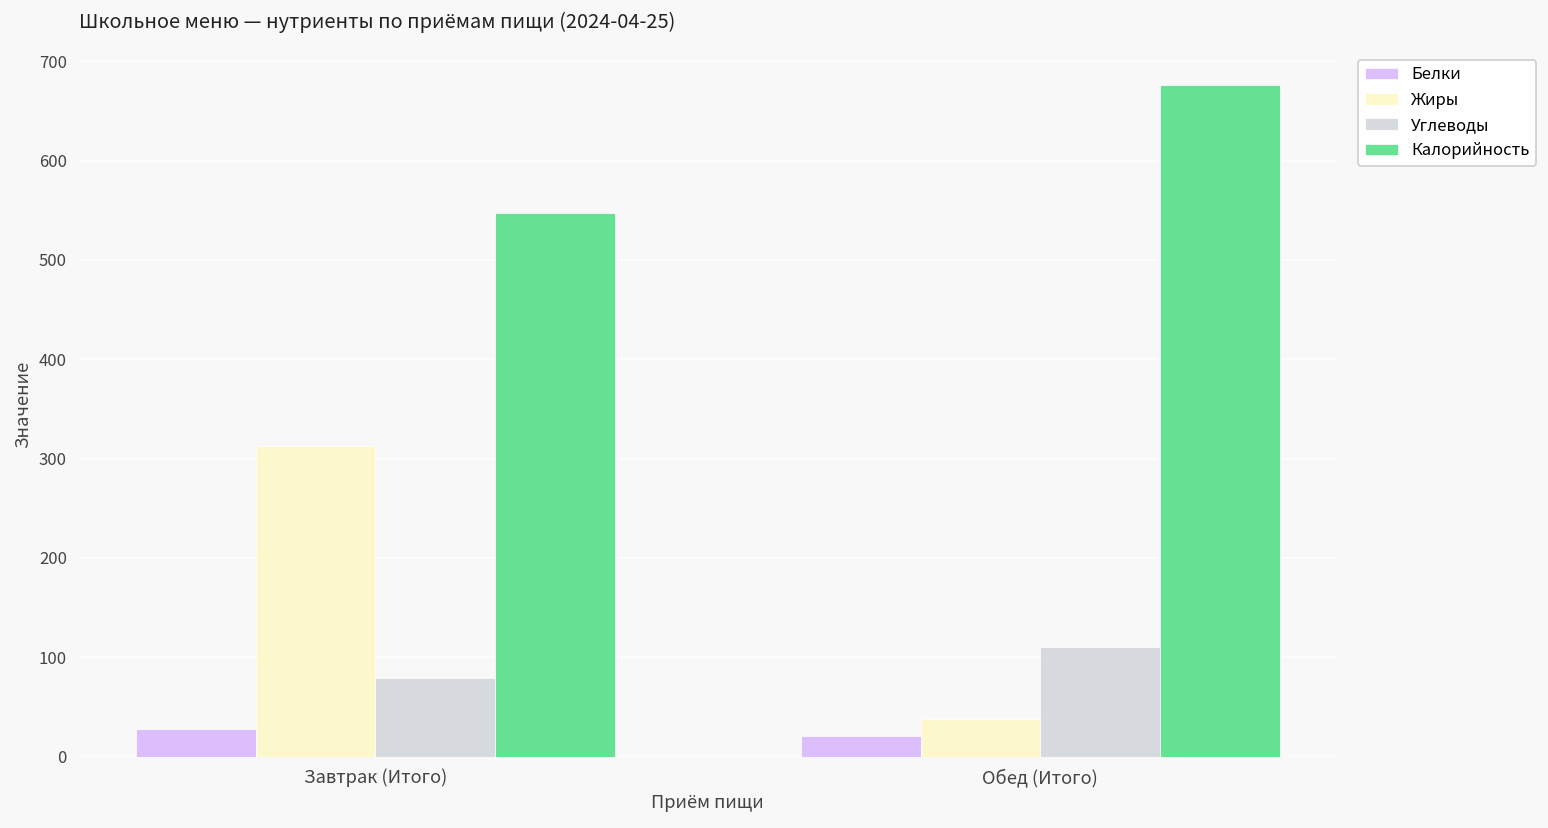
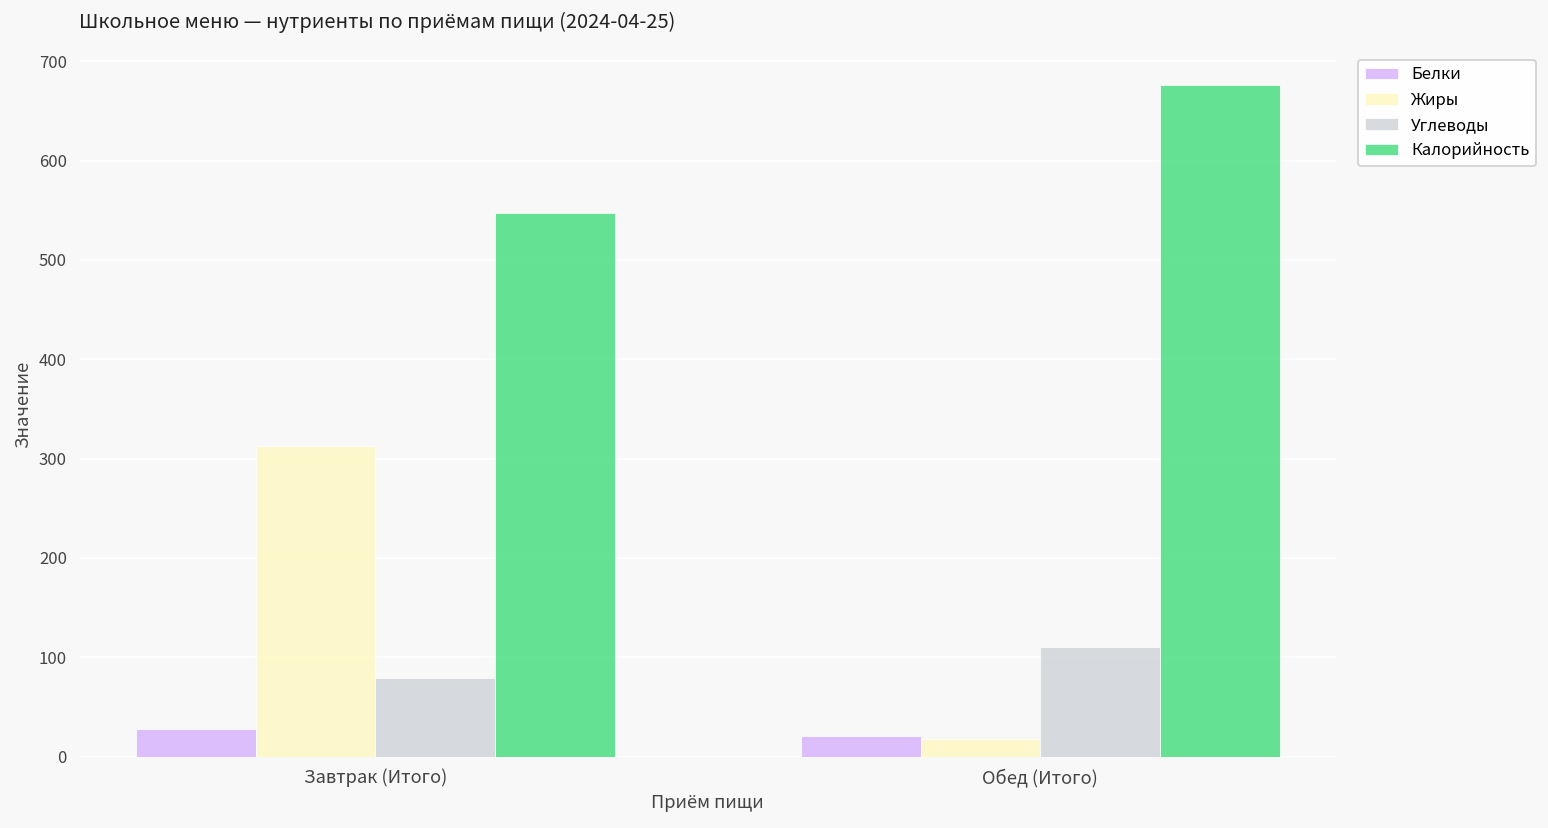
  {
    "Жиры": {
      "Завтрак (Итого)": 310,
-     "Обед (Итого)": 40
+     "Обед (Итого)": 20
    },
    "Калорийность": {
      "Завтрак (Итого)": 550,
      "Обед (Итого)": 680
    }
  }
